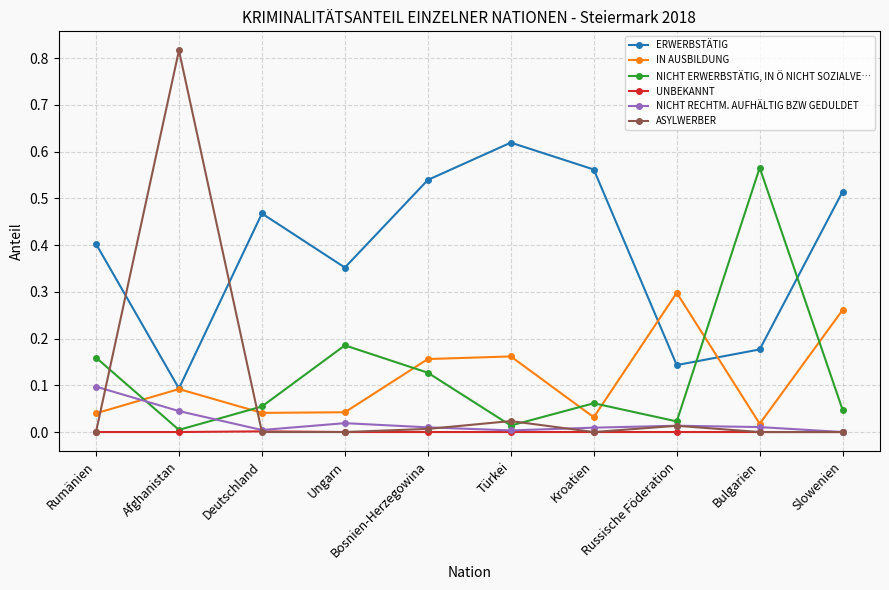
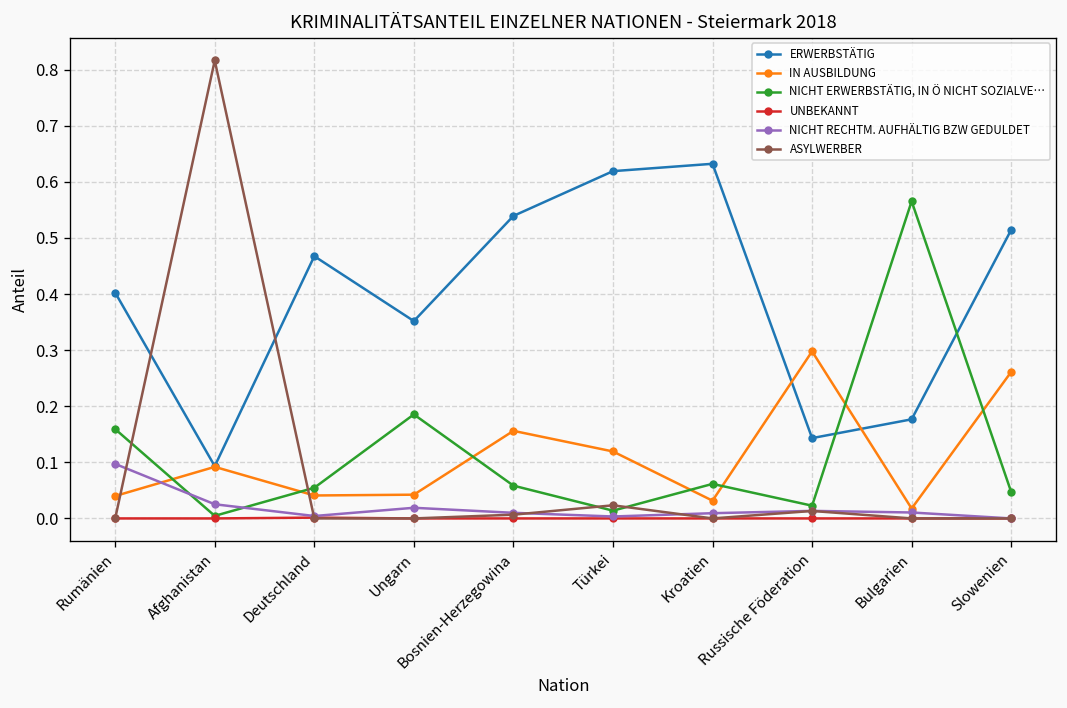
  {
    "ERWERBSTÄTIG": {
      "Rumänien": 0.40,
      "Deutschland": 0.47,
      "Ungarn": 0.35,
      "Bosnien-Herzegowina": 0.54,
      "Türkei": 0.62,
-     "Kroatien": 0.56,
+     "Kroatien": 0.63,
      "Russische Föderation": 0.14,
      "Bulgarien": 0.18,
      "Slowenien": 0.51
    },
    "IN AUSBILDUNG": {
      "Rumänien": 0.04,
      "Deutschland": 0.04,
      "Ungarn": 0.04,
      "Bosnien-Herzegowina": 0.16,
-     "Türkei": 0.16,
+     "Türkei": 0.12,
      "Kroatien": 0.03,
      "Russische Föderation": 0.30,
      "Bulgarien": 0.02,
      "Slowenien": 0.26
    },
    "NICHT ERWERBSTÄTIG, IN Ö NICHT SOZIALVE…": {
      "Rumänien": 0.16,
      "Deutschland": 0.05,
      "Ungarn": 0.19,
-     "Bosnien-Herzegowina": 0.13,
+     "Bosnien-Herzegowina": 0.06,
      "Türkei": 0.01,
      "Kroatien": 0.06,
      "Russische Föderation": 0.02,
      "Bulgarien": 0.57,
      "Slowenien": 0.05
    },
    "UNBEKANNT": {
      "Bosnien-Herzegowina": 0.00,
      "Russische Föderation": 0.00
    },
    "NICHT RECHTM. AUFHÄLTIG BZW GEDULDET": {
      "Rumänien": 0.10,
-     "Afghanistan": 0.04,
+     "Afghanistan": 0.03,
      "Ungarn": 0.02,
      "Kroatien": 0.01,
      "Bulgarien": 0.01
    },
    "ASYLWERBER": {
      "Afghanistan": 0.82,
      "Türkei": 0.02
    }
  }
